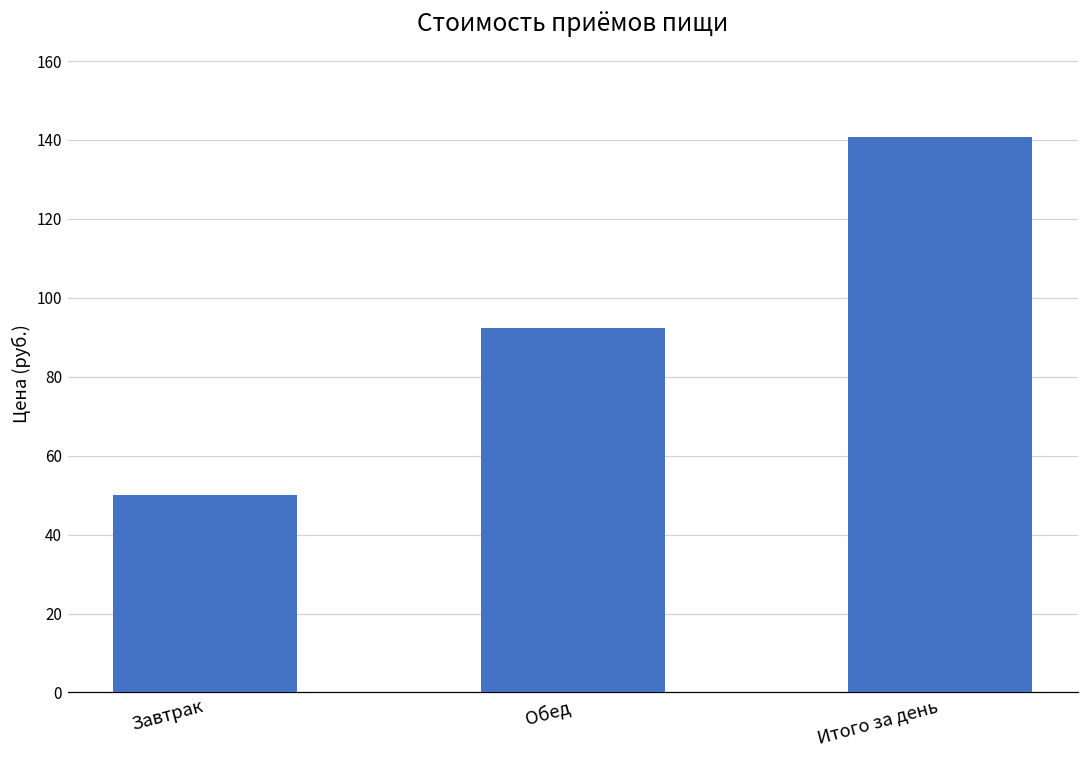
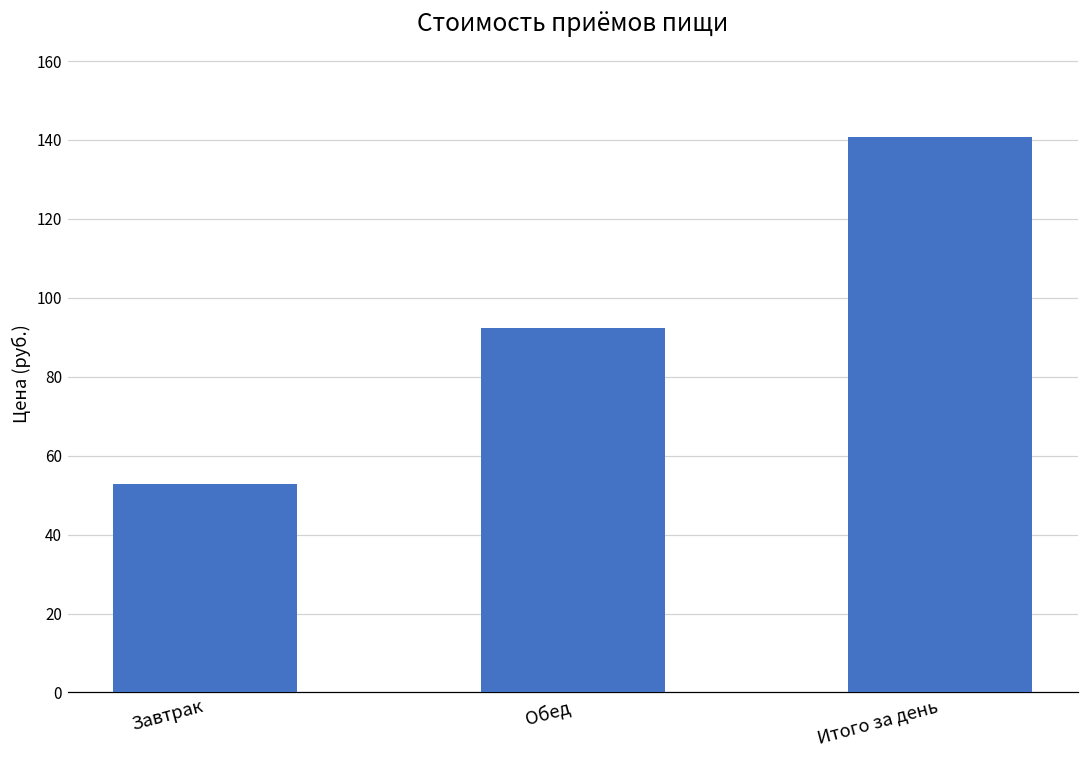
  {
-   "Завтрак": 50,
+   "Завтрак": 53,
    "Обед": 92,
    "Итого за день": 141
  }
